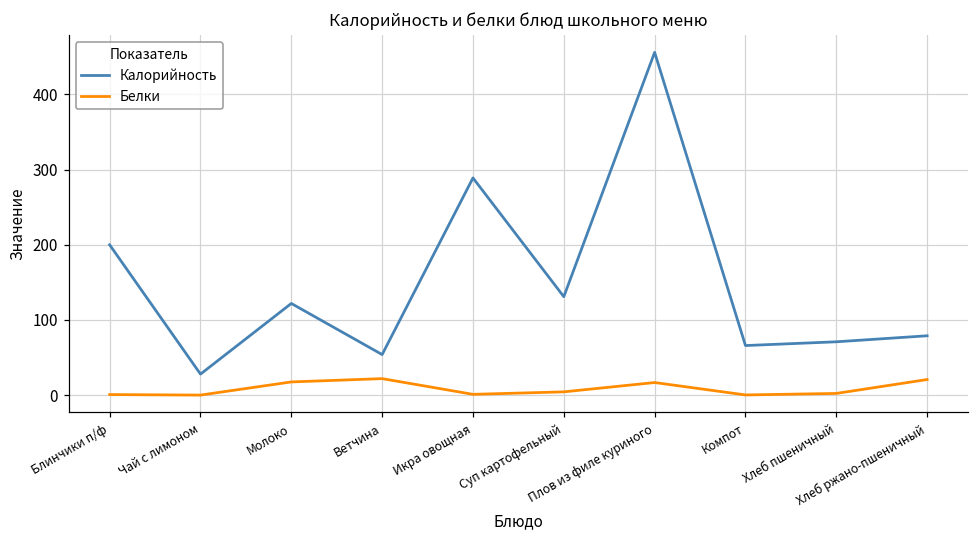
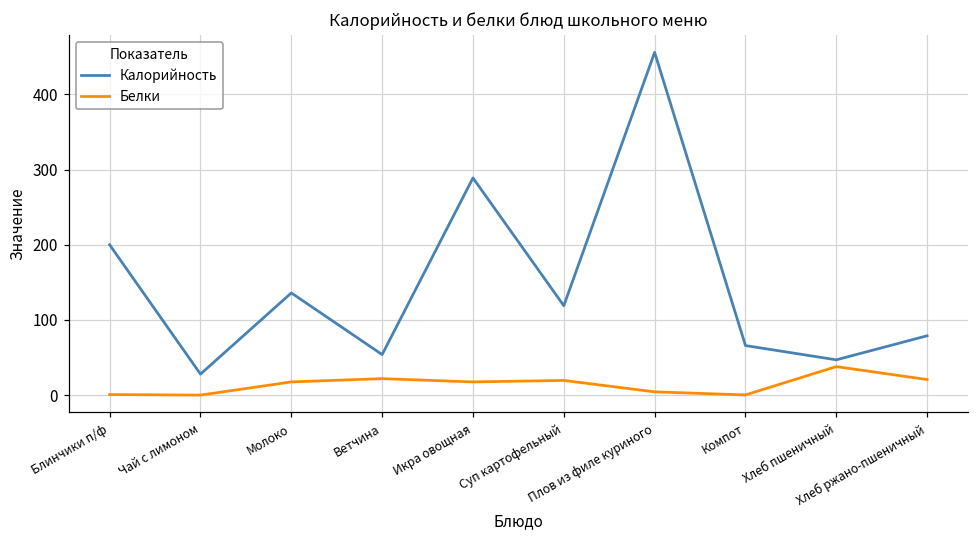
  {
    "Калорийность": {
      "Блинчики п/ф": 200,
      "Чай с лимоном": 30,
-     "Молоко": 120,
+     "Молоко": 140,
      "Ветчина": 50,
      "Икра овощная": 290,
-     "Суп картофельный": 130,
+     "Суп картофельный": 120,
      "Плов из филе куриного": 460,
      "Компот": 70,
-     "Хлеб пшеничный": 70,
+     "Хлеб пшеничный": 50,
      "Хлеб ржано-пшеничный": 80
    },
    "Белки": {
      "Блинчики п/ф": 0,
      "Чай с лимоном": 0,
      "Молоко": 20,
      "Ветчина": 20,
-     "Икра овощная": 0,
-     "Суп картофельный": 0,
-     "Плов из филе куриного": 20,
+     "Икра овощная": 20,
+     "Суп картофельный": 20,
+     "Плов из филе куриного": 0,
      "Компот": 0,
-     "Хлеб пшеничный": 0,
+     "Хлеб пшеничный": 40,
      "Хлеб ржано-пшеничный": 20
    }
  }
